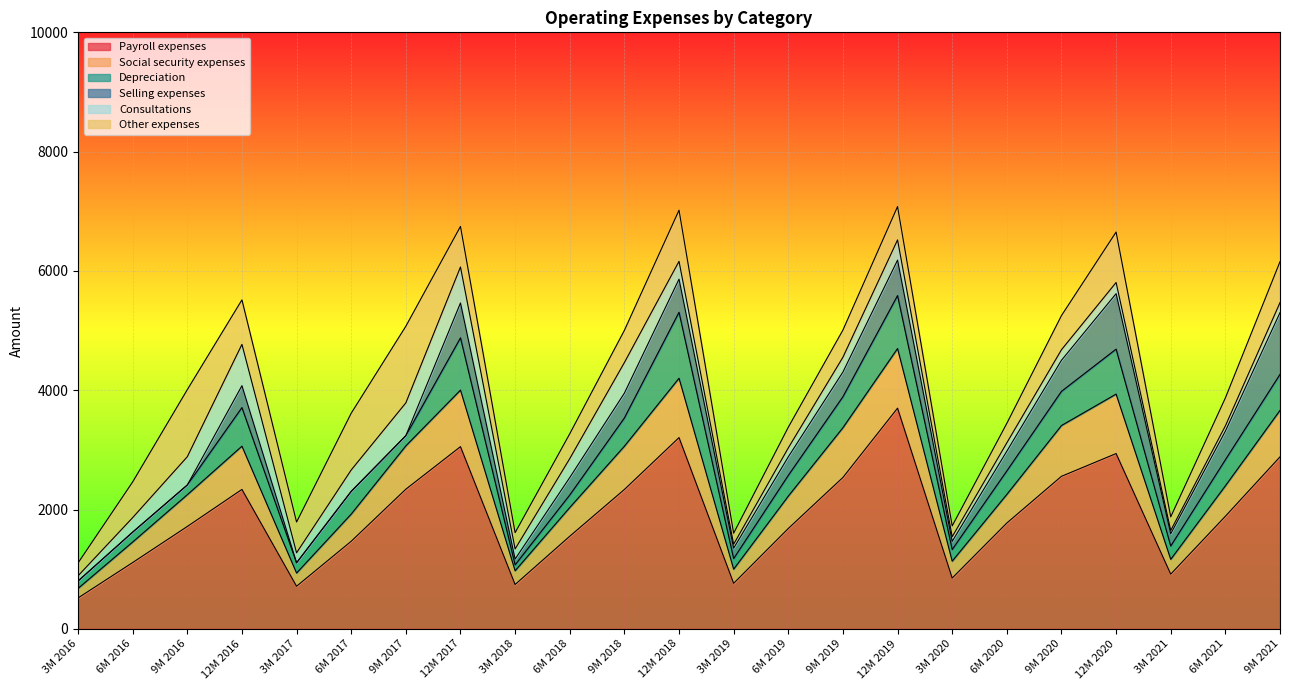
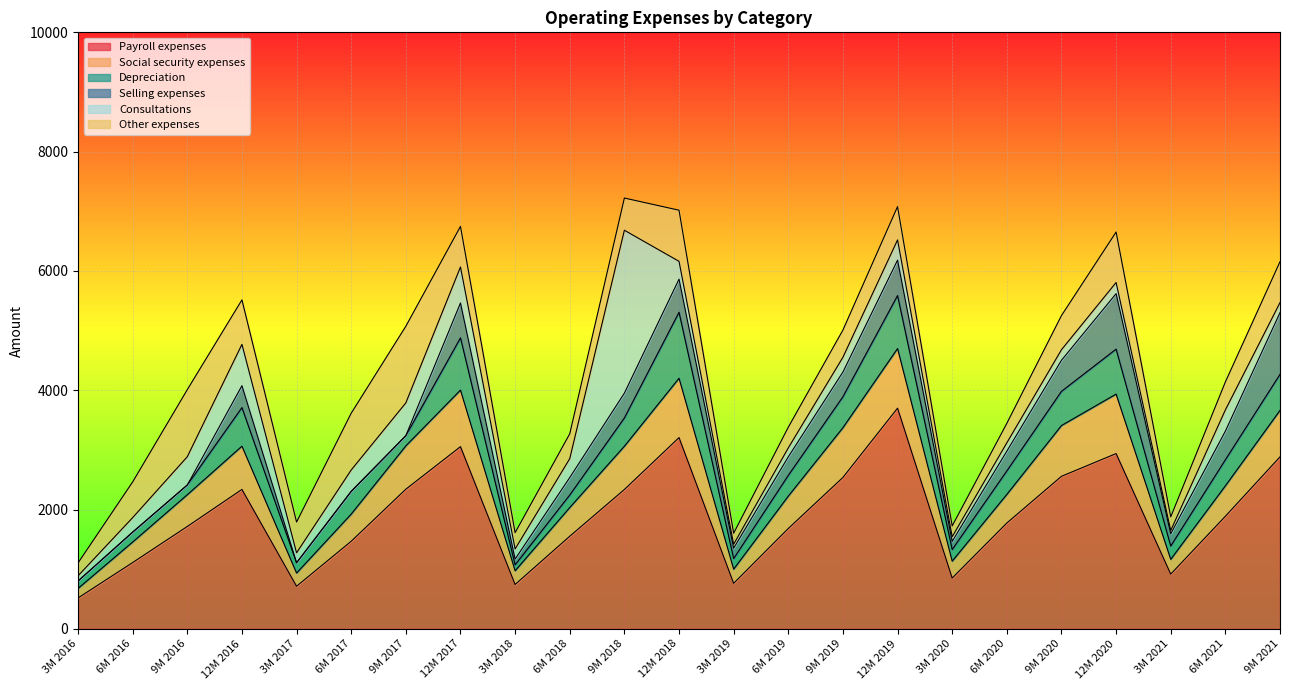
  {
    "Payroll expenses": {
      "3M 2016": 500,
      "6M 2016": 1100,
      "9M 2016": 1700,
      "12M 2016": 2300,
      "3M 2017": 700,
      "6M 2017": 1500,
      "9M 2017": 2300,
      "12M 2017": 3100,
      "3M 2018": 700,
      "6M 2018": 1600,
      "9M 2018": 2300,
      "12M 2018": 3200,
      "3M 2019": 800,
      "6M 2019": 1700,
      "9M 2019": 2500,
      "12M 2019": 3700,
      "3M 2020": 900,
      "6M 2020": 1800,
      "9M 2020": 2600,
      "12M 2020": 2900,
      "3M 2021": 900,
      "6M 2021": 1900,
      "9M 2021": 2900
    },
    "Consultations": {
      "3M 2016": 100,
      "6M 2016": 200,
      "9M 2016": 500,
      "12M 2016": 700,
      "3M 2017": 200,
      "6M 2017": 400,
      "9M 2017": 600,
      "12M 2017": 600,
      "3M 2018": 200,
      "6M 2018": 300,
-     "9M 2018": 500,
+     "9M 2018": 2700,
      "12M 2018": 300,
      "3M 2019": 100,
      "6M 2019": 200,
      "9M 2019": 200,
      "12M 2019": 300,
      "3M 2020": 100,
      "6M 2020": 100,
      "9M 2020": 200,
      "12M 2020": 200,
      "3M 2021": 100,
-     "6M 2021": 100,
+     "6M 2021": 400,
      "9M 2021": 200
    }
  }
